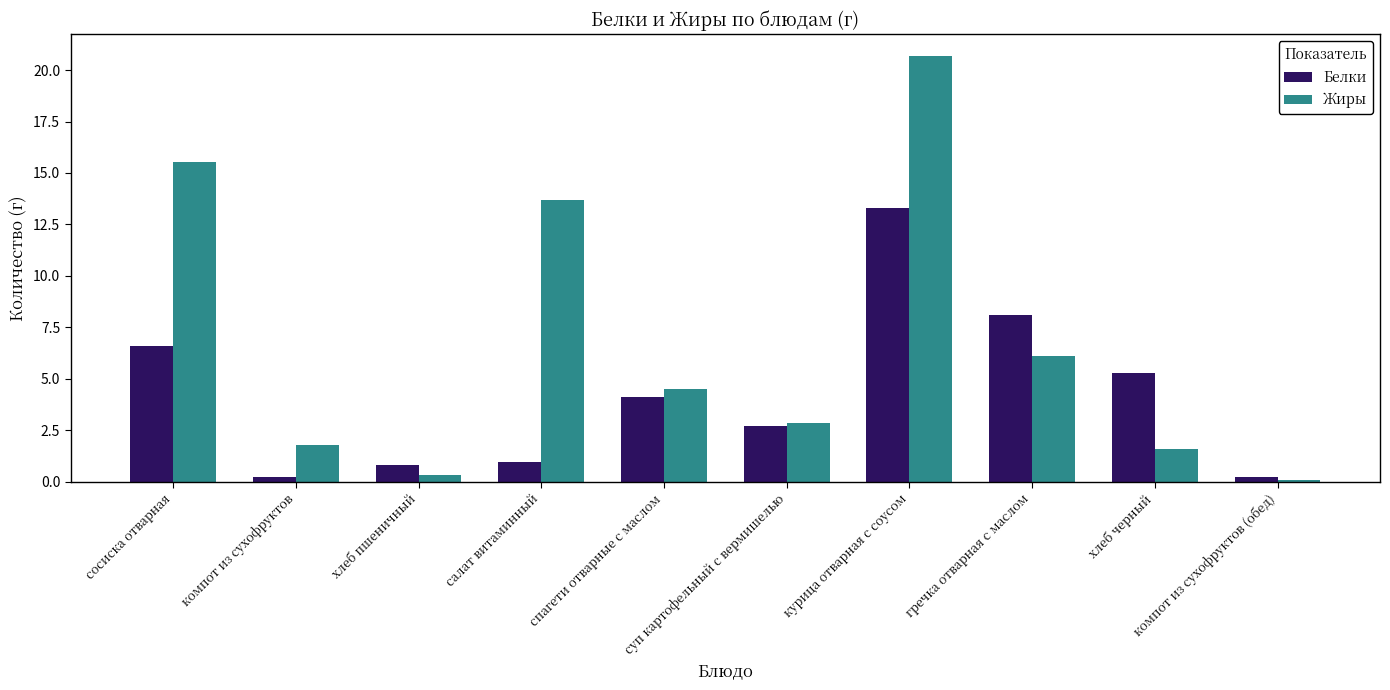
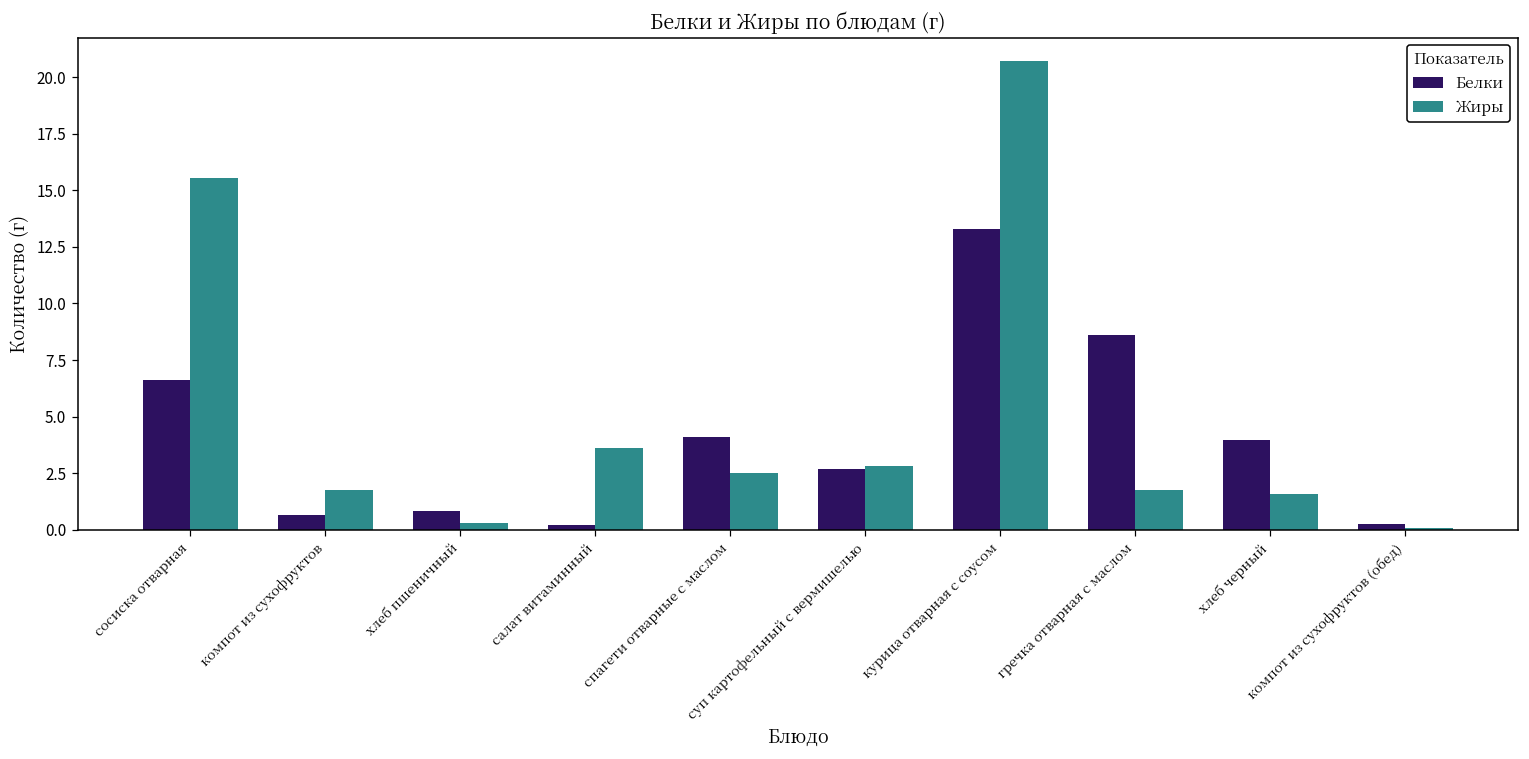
  {
    "Белки": {
      "сосиска отварная": 6.6,
-     "компот из сухофруктов": 0.2,
+     "компот из сухофруктов": 0.7,
      "хлеб пшеничный": 0.8,
-     "салат витаминный": 0.9,
+     "салат витаминный": 0.2,
      "спагети отварные с маслом": 4.1,
      "суп картофельный с вермишелью": 2.7,
      "курица отварная с соусом": 13.3,
-     "гречка отварная с маслом": 8.1,
-     "хлеб черный": 5.3,
+     "гречка отварная с маслом": 8.6,
+     "хлеб черный": 4.0,
      "компот из сухофруктов (обед)": 0.2
    },
    "Жиры": {
      "сосиска отварная": 15.6,
      "компот из сухофруктов": 1.8,
      "хлеб пшеничный": 0.3,
-     "салат витаминный": 13.7,
-     "спагети отварные с маслом": 4.5,
+     "салат витаминный": 3.6,
+     "спагети отварные с маслом": 2.5,
      "суп картофельный с вермишелью": 2.8,
      "курица отварная с соусом": 20.7,
-     "гречка отварная с маслом": 6.1,
+     "гречка отварная с маслом": 1.7,
      "хлеб черный": 1.6
    }
  }
